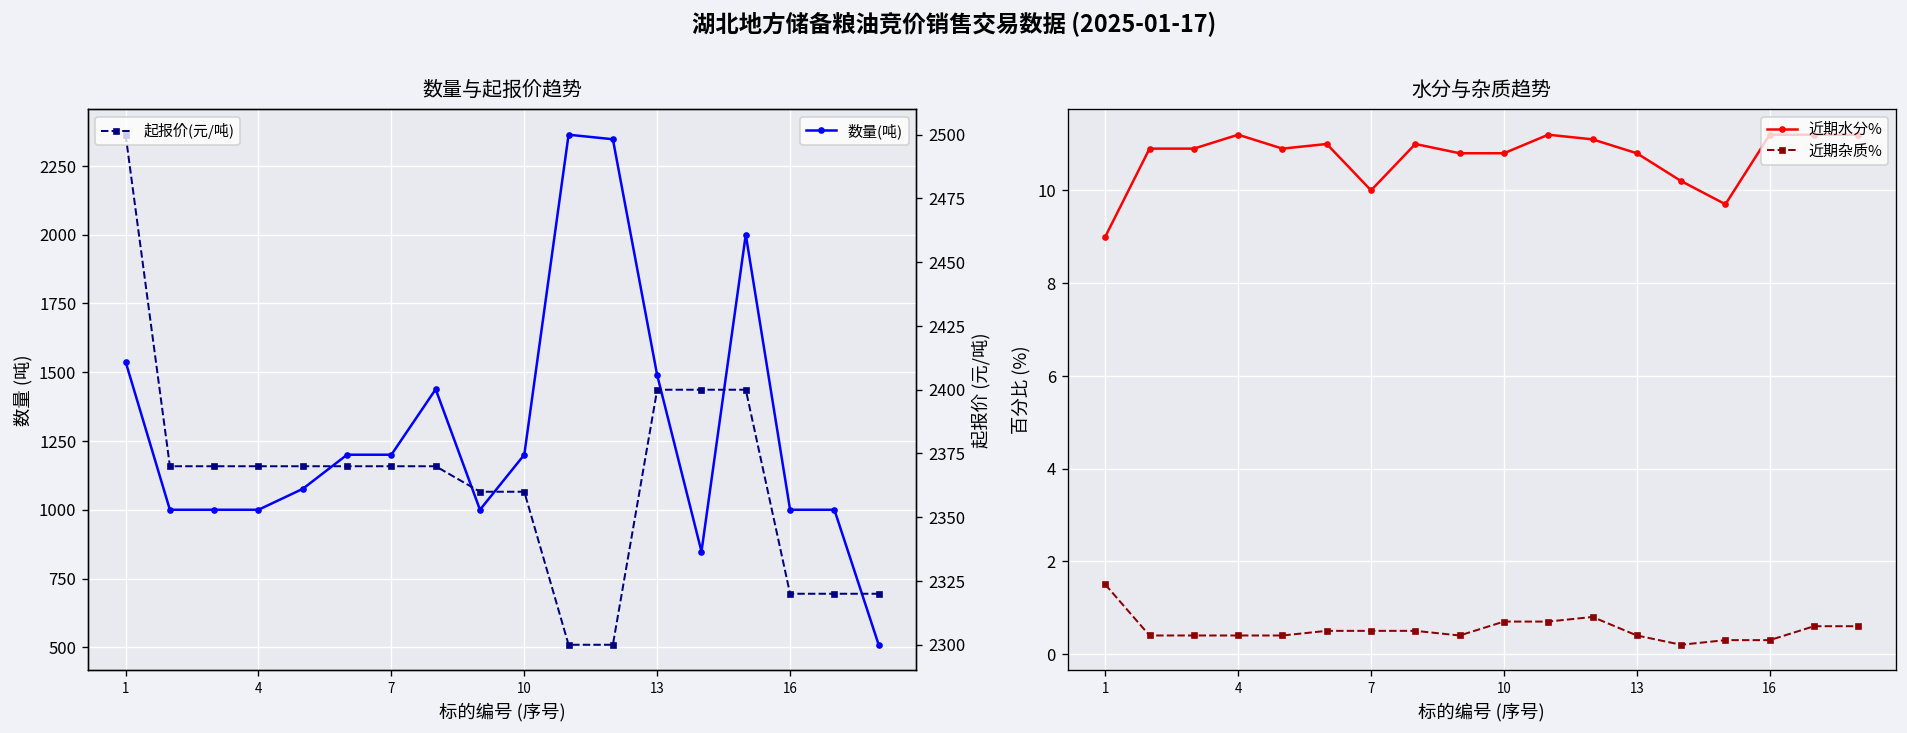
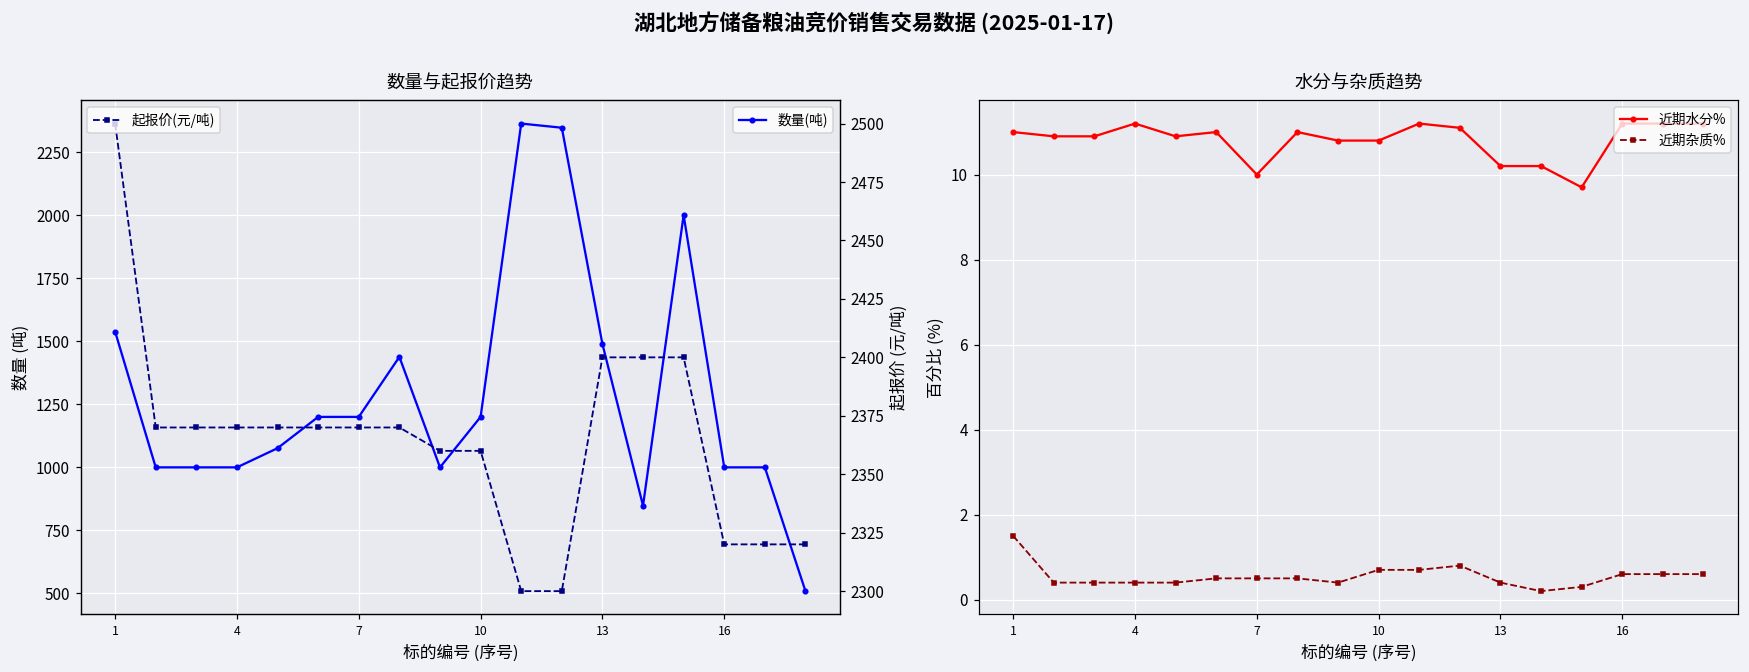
  {
    "水分与杂质趋势": {
      "近期水分%": {
-       "1": 9,
+       "1": 11,
        "4": 11.2,
        "7": 10.0,
        "10": 10.8,
-       "13": 10.8
+       "13": 10.2
      },
      "近期杂质%": {
        "1": 1.5,
        "4": 0.4,
        "7": 0.5,
        "10": 0.7,
        "13": 0.4,
-       "16": 0.3
+       "16": 0.6
      }
    }
  }
